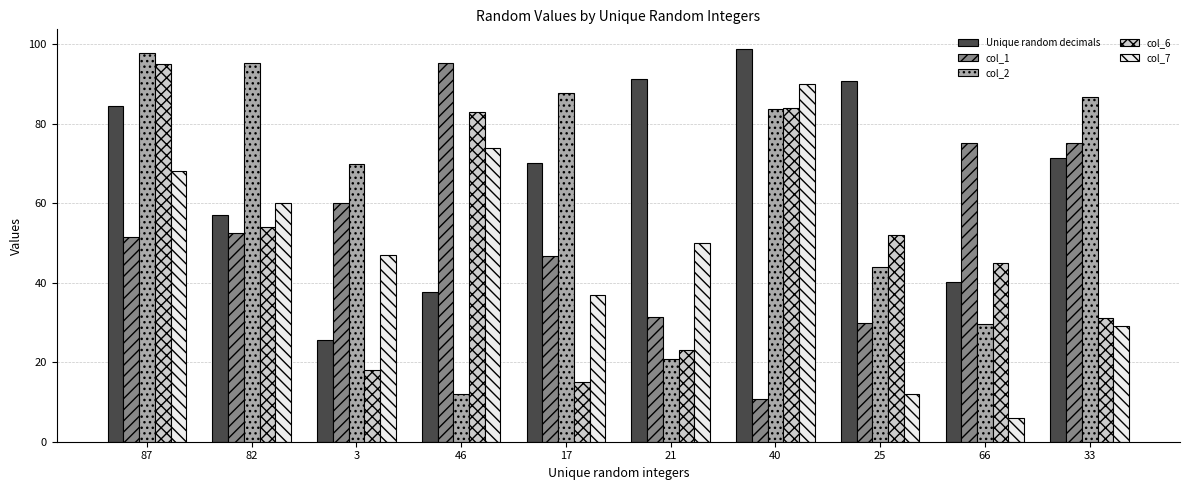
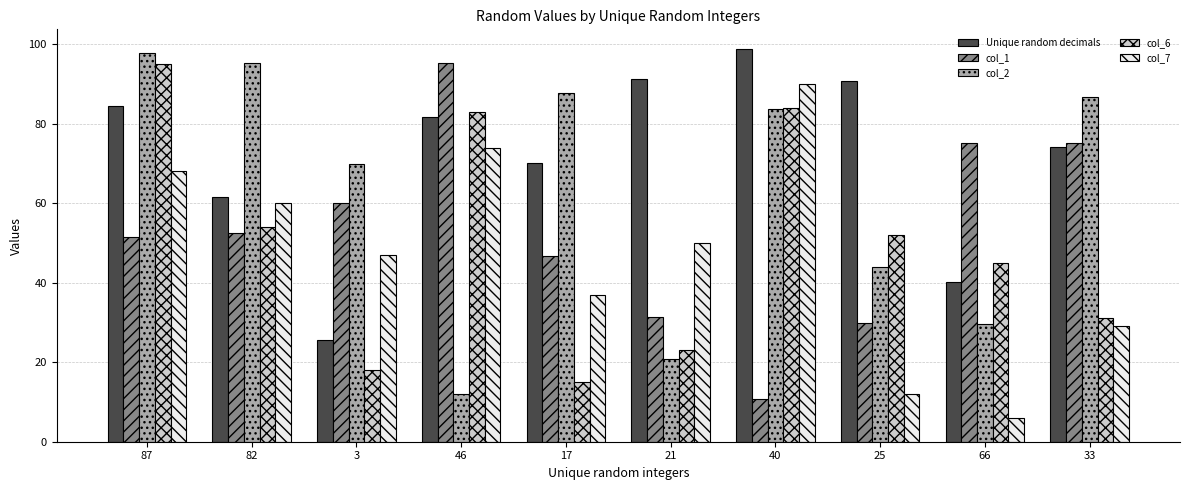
  {
    "Unique random decimals": {
      "87": 84,
-     "82": 57,
+     "82": 62,
      "3": 26,
-     "46": 38,
+     "46": 82,
      "17": 70,
      "21": 91,
      "40": 99,
      "25": 91,
      "66": 40,
-     "33": 71
+     "33": 74
    }
  }
